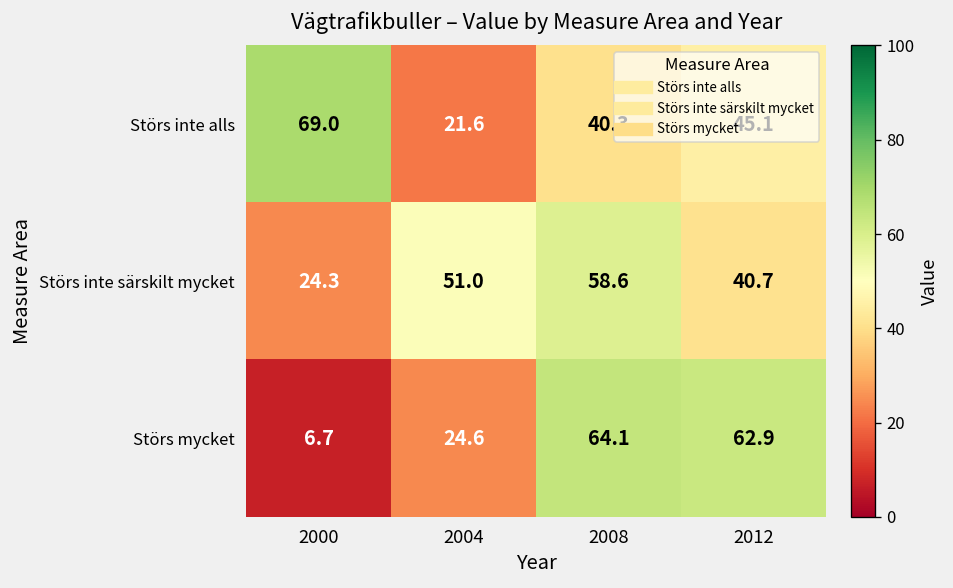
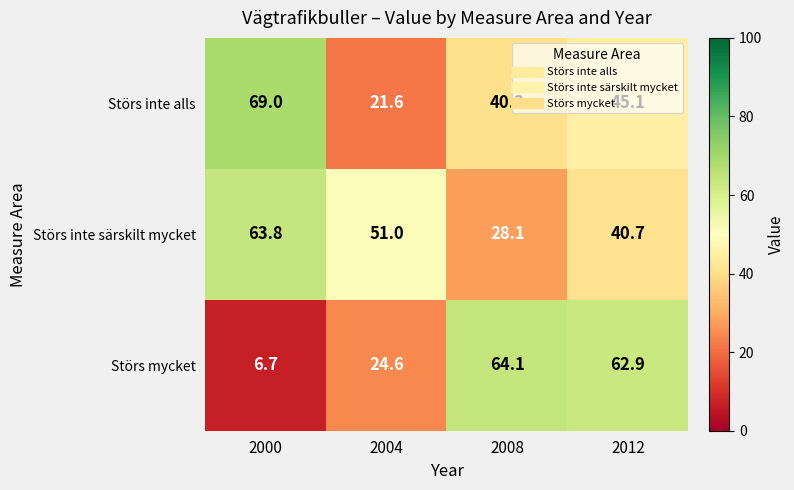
  {
    "Störs inte alls": {
      "2000": 69.0,
      "2004": 21.6
    },
    "Störs inte särskilt mycket": {
-     "2000": 24.3,
+     "2000": 63.8,
      "2004": 51.0,
-     "2008": 58.6,
+     "2008": 28.1,
      "2012": 40.7
    },
    "Störs mycket": {
      "2000": 6.7,
      "2004": 24.6,
      "2008": 64.1,
      "2012": 62.9
    }
  }
